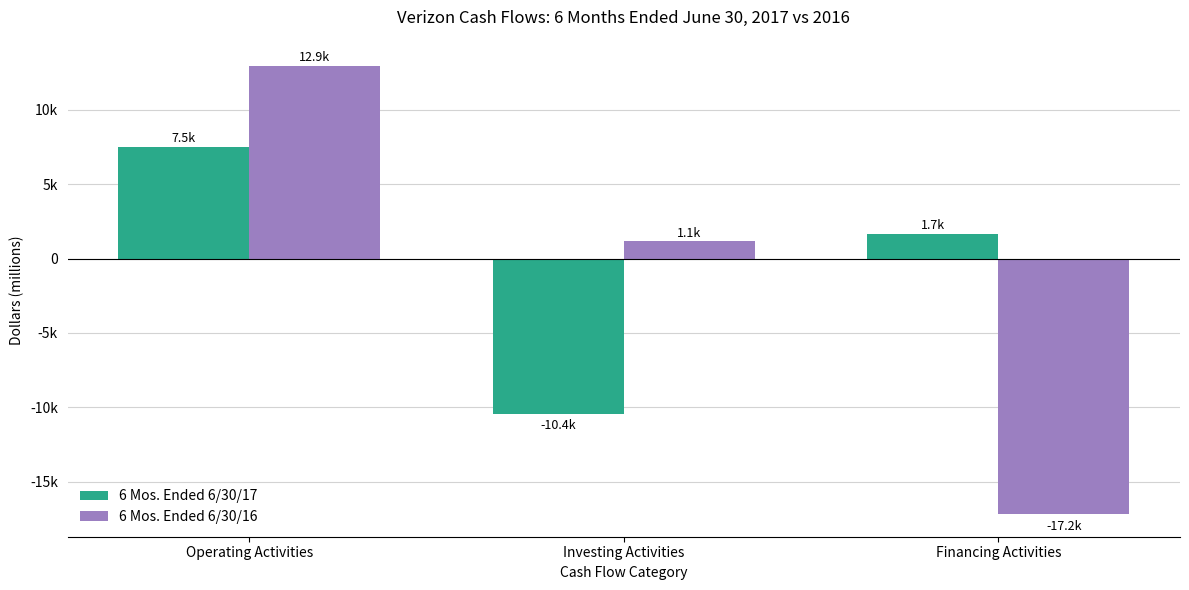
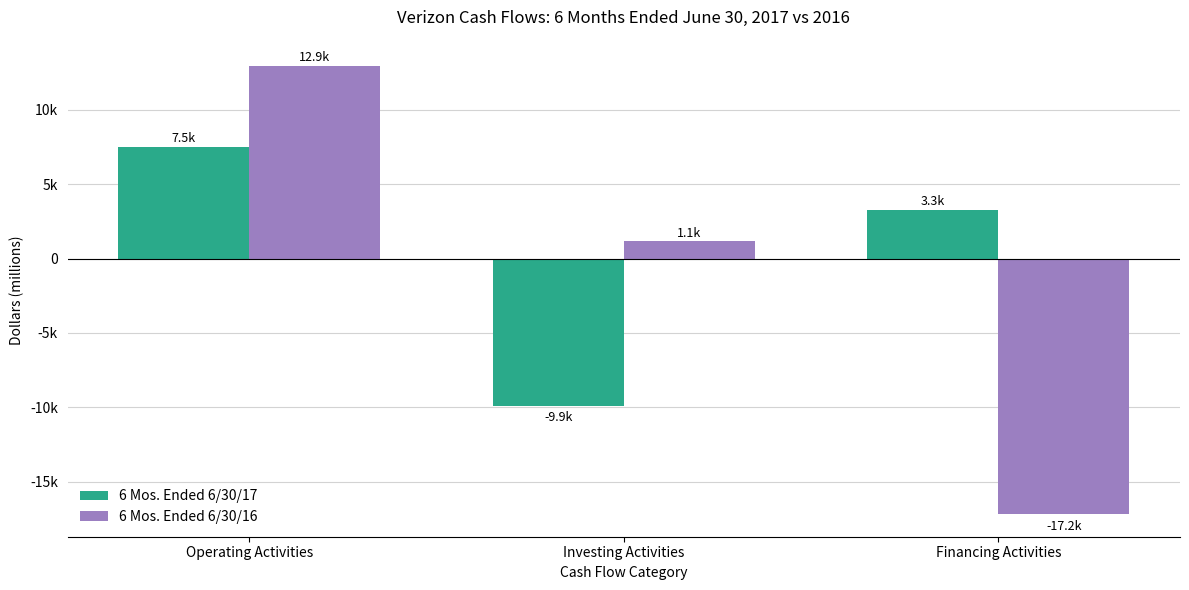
  {
    "6 Mos. Ended 6/30/17": {
      "Operating Activities": "7.5k",
-     "Investing Activities": "-10.4k",
-     "Financing Activities": "1.7k"
+     "Investing Activities": "-9.9k",
+     "Financing Activities": "3.3k"
    },
    "6 Mos. Ended 6/30/16": {
      "Operating Activities": "12.9k",
      "Investing Activities": "1.1k",
      "Financing Activities": "-17.2k"
    }
  }
